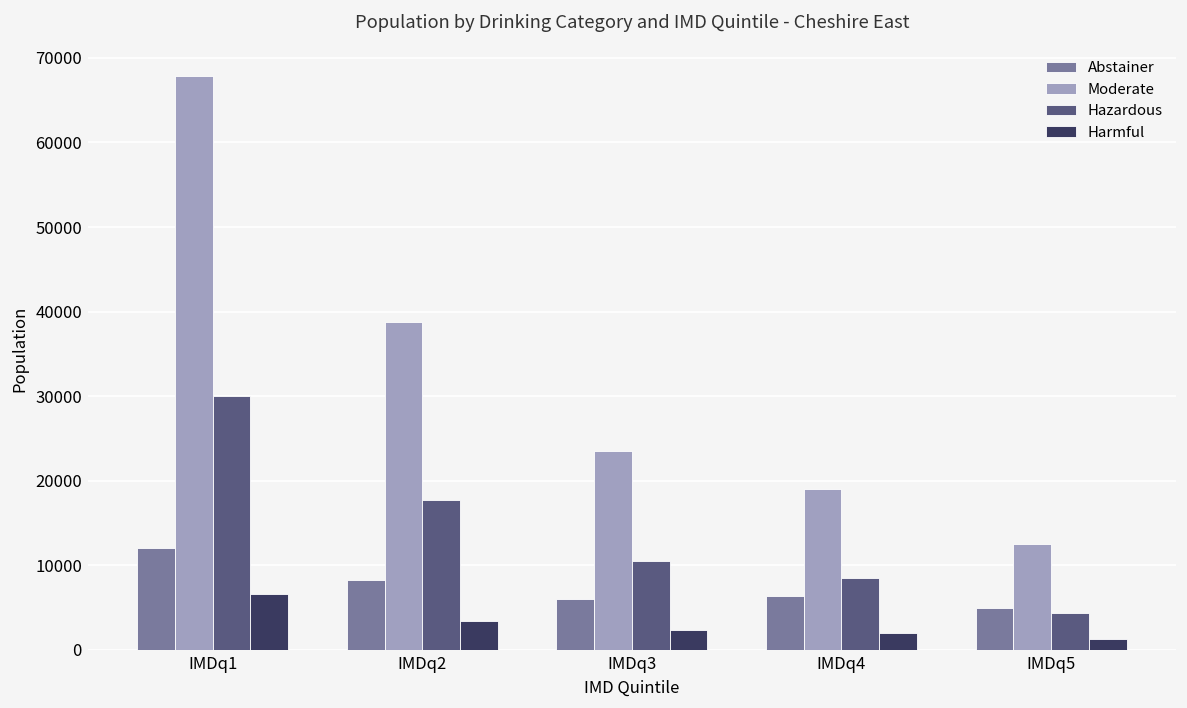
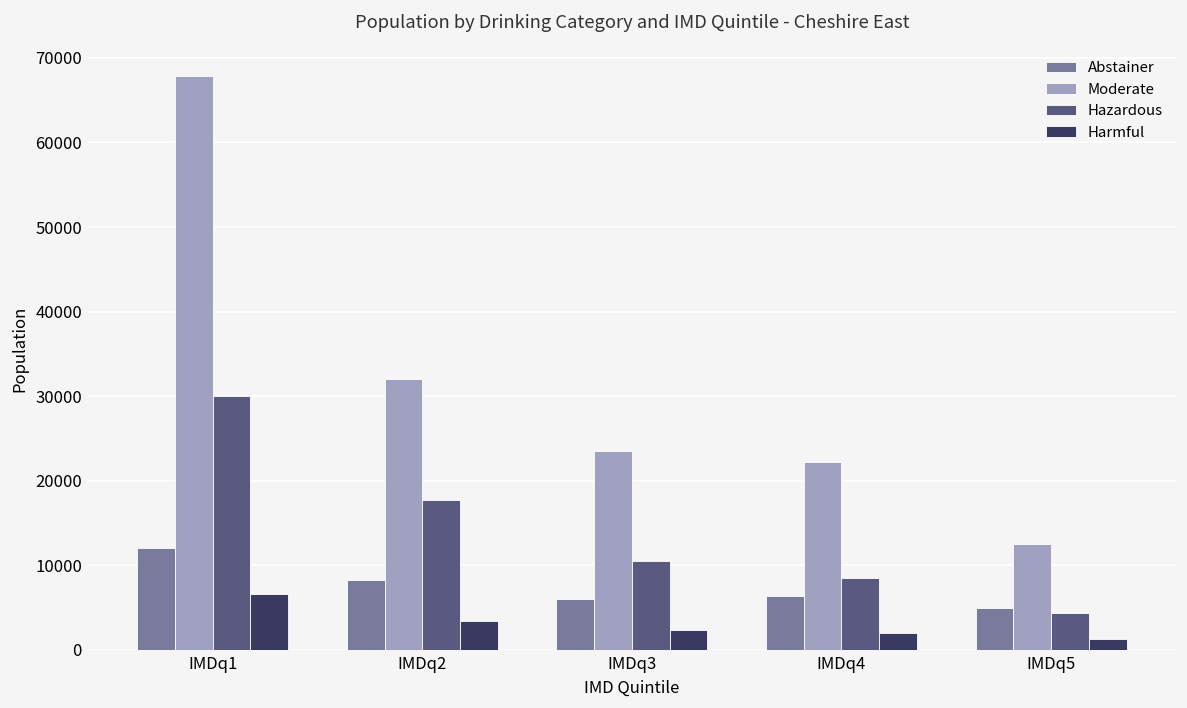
  {
    "Moderate": {
      "IMDq1": 68000,
-     "IMDq2": 39000,
+     "IMDq2": 32000,
      "IMDq3": 24000,
-     "IMDq4": 19000,
+     "IMDq4": 22000,
      "IMDq5": 13000
    }
  }
